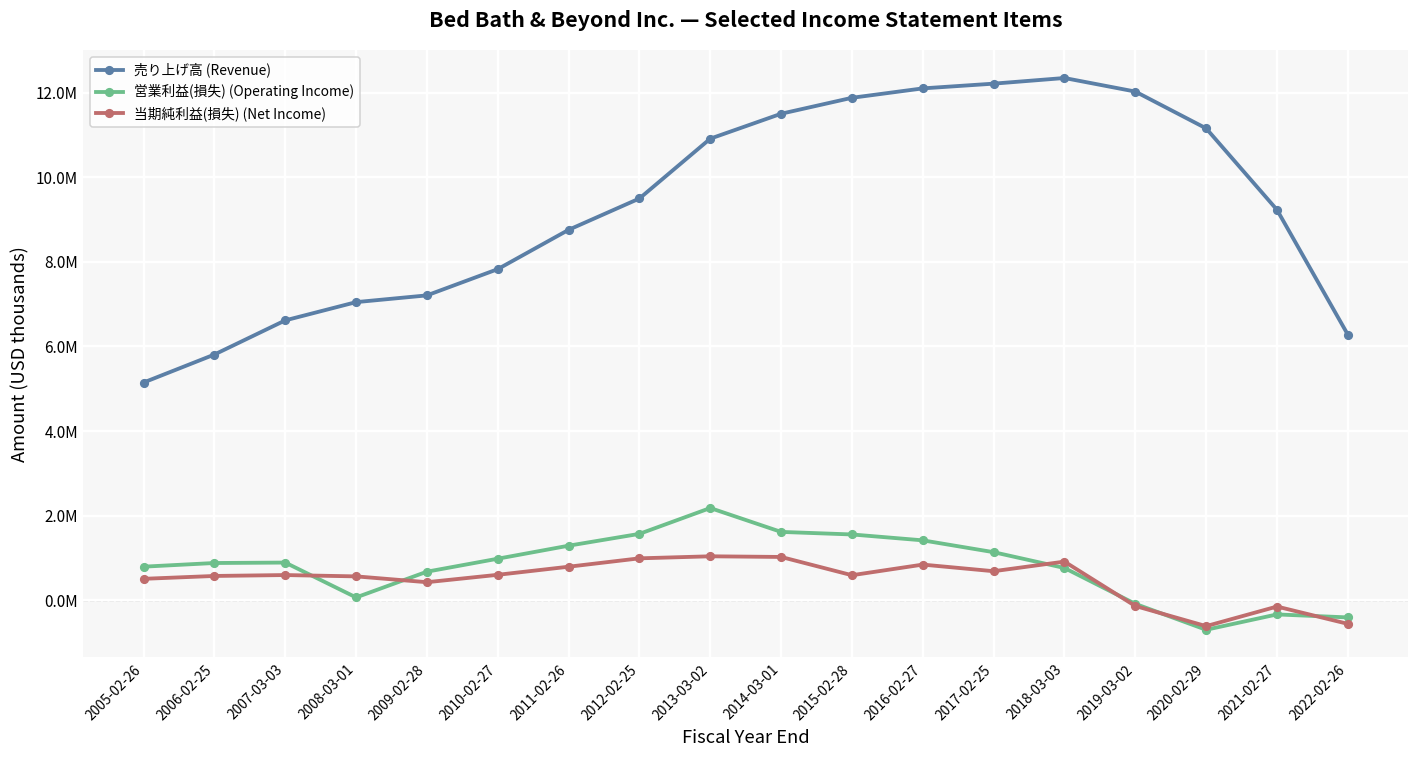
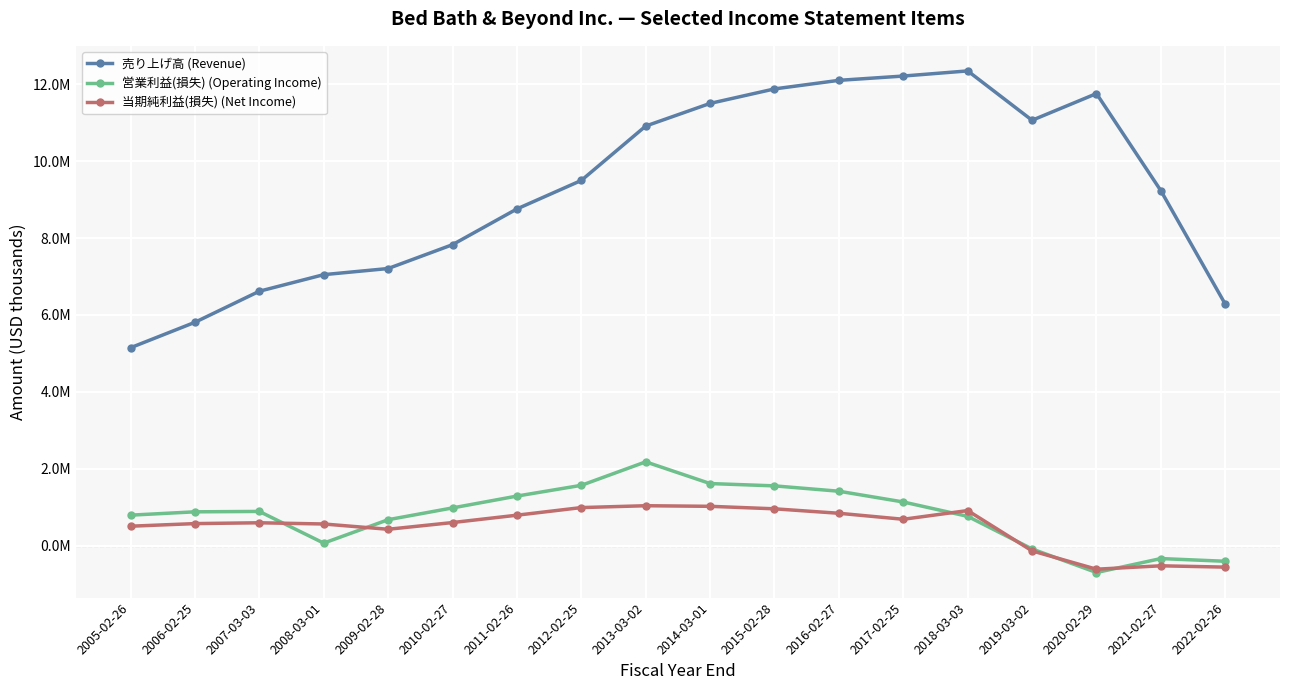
  {
    "売り上げ高 (Revenue)": {
      "2005-02-26": 5100000,
      "2006-02-25": 5800000,
      "2007-03-03": 6600000,
      "2008-03-01": 7000000,
      "2009-02-28": 7200000,
      "2010-02-27": 7800000,
      "2011-02-26": 8800000,
      "2012-02-25": 9500000,
      "2013-03-02": 10900000,
      "2014-03-01": 11500000,
      "2015-02-28": 11900000,
      "2016-02-27": 12100000,
      "2017-02-25": 12200000,
      "2018-03-03": 12300000,
-     "2019-03-02": 12000000,
-     "2020-02-29": 11200000,
+     "2019-03-02": 11100000,
+     "2020-02-29": 11800000,
      "2021-02-27": 9200000,
      "2022-02-26": 6300000
    },
    "営業利益(損失) (Operating Income)": {
      "2005-02-26": 800000,
      "2006-02-25": 900000,
      "2007-03-03": 900000,
      "2008-03-01": 100000,
      "2009-02-28": 700000,
      "2010-02-27": 1000000,
      "2011-02-26": 1300000,
      "2012-02-25": 1600000,
      "2013-03-02": 2200000,
      "2014-03-01": 1600000,
      "2015-02-28": 1600000,
      "2016-02-27": 1400000,
      "2017-02-25": 1100000,
      "2018-03-03": 800000,
      "2020-02-29": -700000,
      "2021-02-27": -300000,
      "2022-02-26": -400000
    },
    "当期純利益(損失) (Net Income)": {
      "2005-02-26": 500000,
      "2006-02-25": 600000,
      "2007-03-03": 600000,
      "2008-03-01": 600000,
      "2009-02-28": 400000,
      "2010-02-27": 600000,
      "2011-02-26": 800000,
      "2012-02-25": 1000000,
      "2013-03-02": 1000000,
      "2014-03-01": 1000000,
-     "2015-02-28": 600000,
+     "2015-02-28": 1000000,
      "2016-02-27": 800000,
      "2017-02-25": 700000,
      "2018-03-03": 900000,
      "2020-02-29": -600000,
-     "2021-02-27": -200000,
+     "2021-02-27": -500000,
      "2022-02-26": -600000
    }
  }
